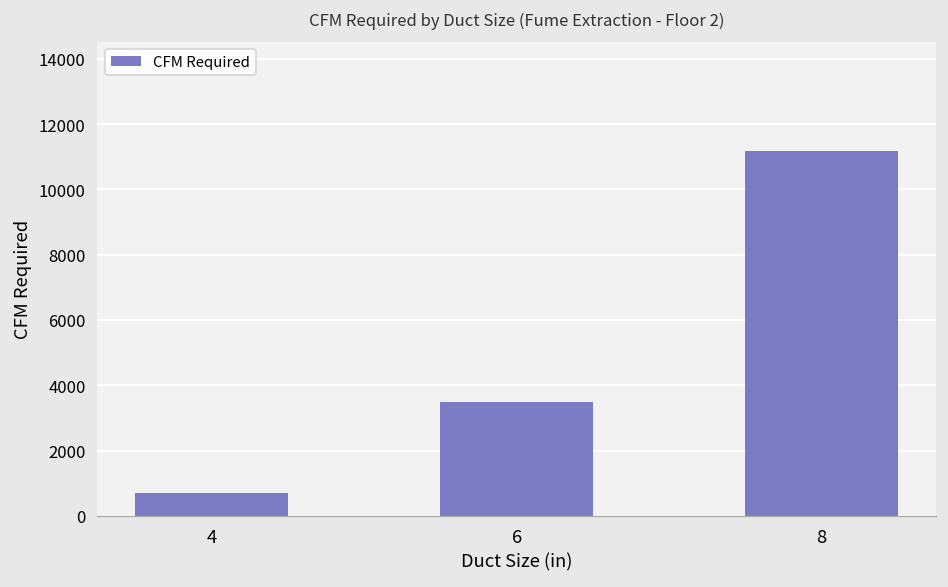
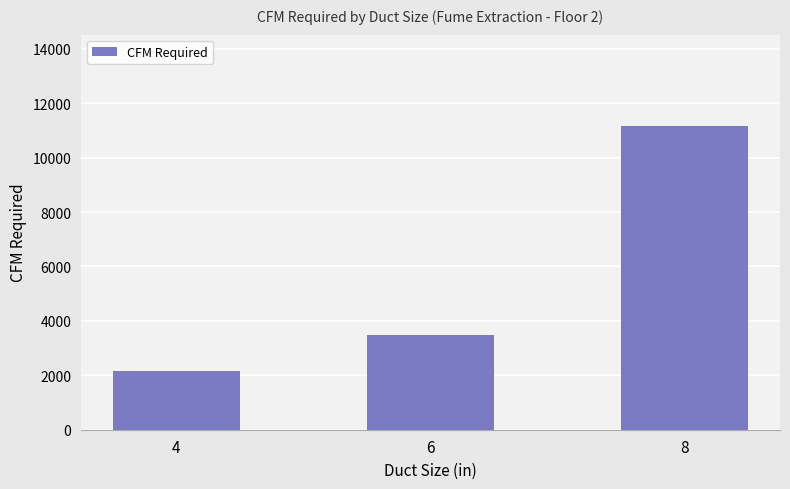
  {
-   "4": 700,
+   "4": 2200,
    "6": 3500,
    "8": 11200
  }
